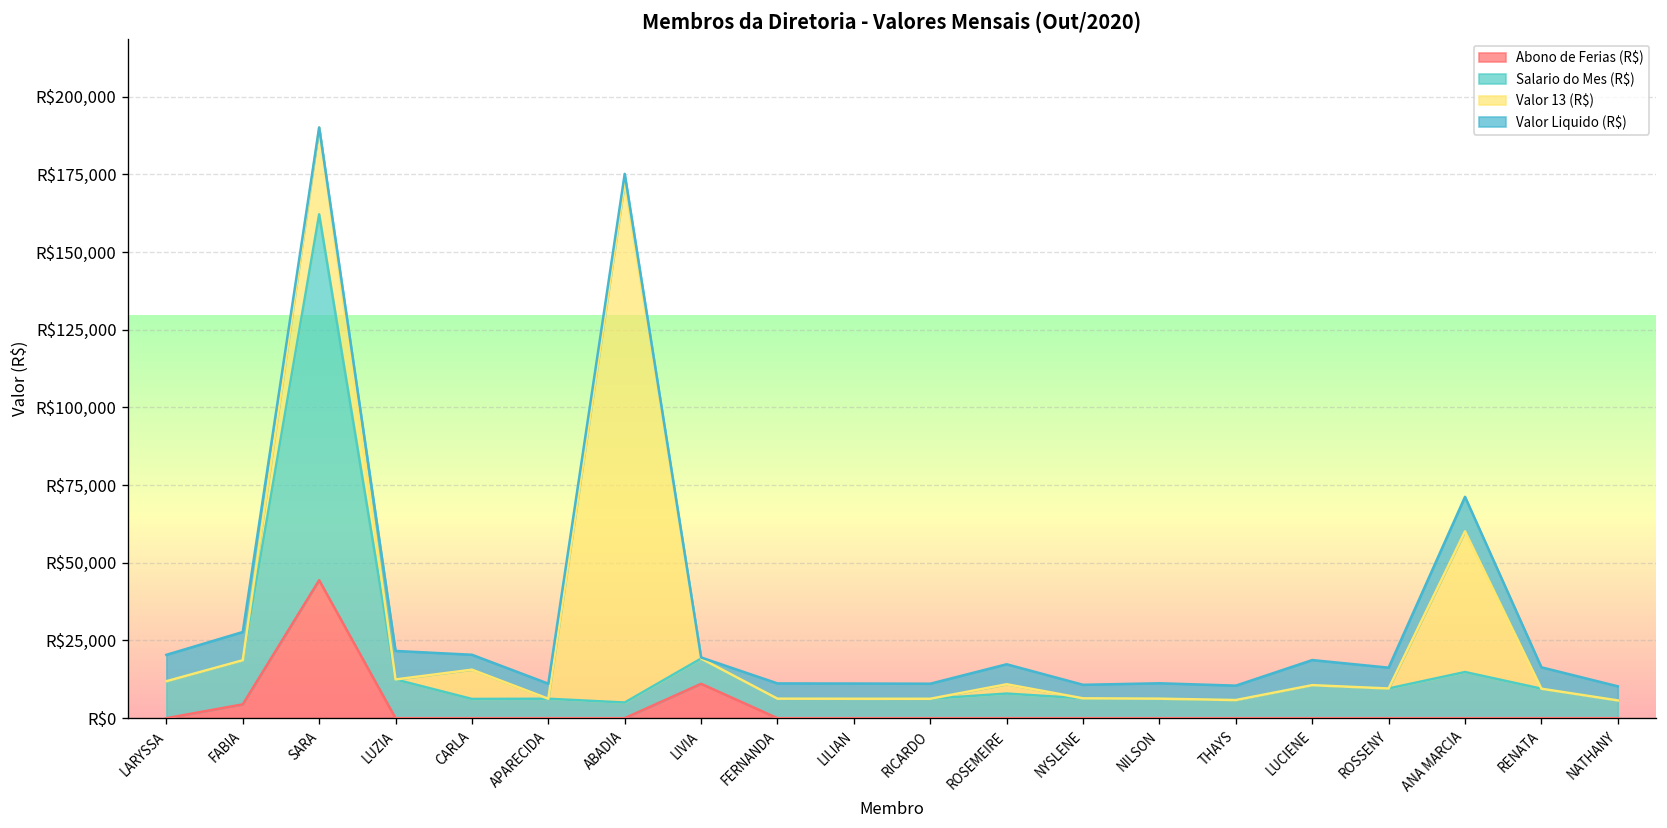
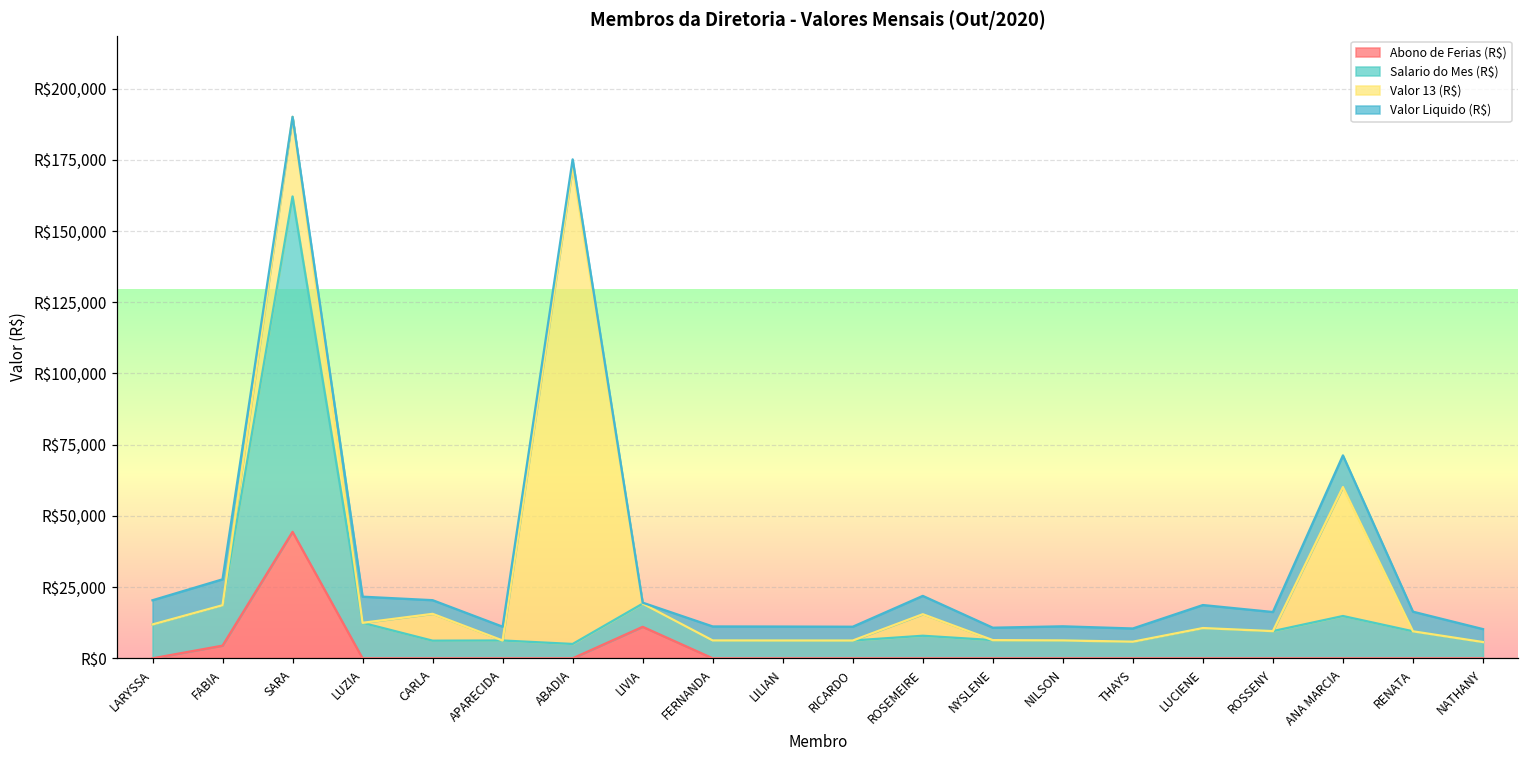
  {
    "Abono de Ferias (R$)": {
      "LARYSSA": "R$0",
      "FABIA": "R$4,000",
      "SARA": "R$44,000",
      "LUZIA": "R$0",
      "CARLA": "R$0",
      "APARECIDA": "R$0",
      "ABADIA": "R$0",
      "LIVIA": "R$11,000",
      "FERNANDA": "R$0",
      "LILIAN": "R$0",
      "RICARDO": "R$0",
      "ROSEMEIRE": "R$0",
      "NYSLENE": "R$0",
      "NILSON": "R$0",
      "THAYS": "R$0",
      "LUCIENE": "R$0",
      "ROSSENY": "R$0",
      "ANA MARCIA": "R$0",
      "RENATA": "R$0",
      "NATHANY": "R$0"
    },
    "Valor 13 (R$)": {
      "CARLA": "R$9,000",
      "ABADIA": "R$167,000",
-     "ROSEMEIRE": "R$3,000",
+     "ROSEMEIRE": "R$8,000",
      "ANA MARCIA": "R$45,000"
    }
  }
